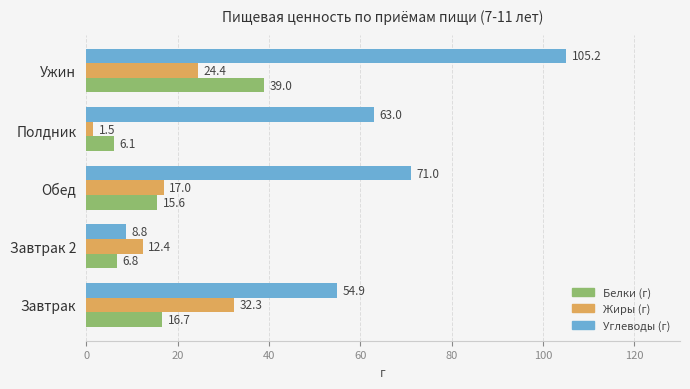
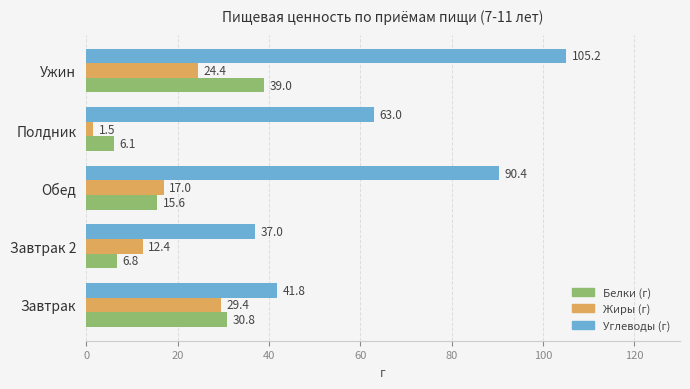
  {
    "Белки (г)": {
      "Ужин": 39.0,
      "Полдник": 6.1,
      "Обед": 15.6,
      "Завтрак 2": 6.8,
-     "Завтрак": 16.7
+     "Завтрак": 30.8
    },
    "Жиры (г)": {
      "Ужин": 24.4,
      "Полдник": 1.5,
      "Обед": 17.0,
      "Завтрак 2": 12.4,
-     "Завтрак": 32.3
+     "Завтрак": 29.4
    },
    "Углеводы (г)": {
      "Ужин": 105.2,
      "Полдник": 63.0,
-     "Обед": 71.0,
-     "Завтрак 2": 8.8,
-     "Завтрак": 54.9
+     "Обед": 90.4,
+     "Завтрак 2": 37.0,
+     "Завтрак": 41.8
    }
  }
